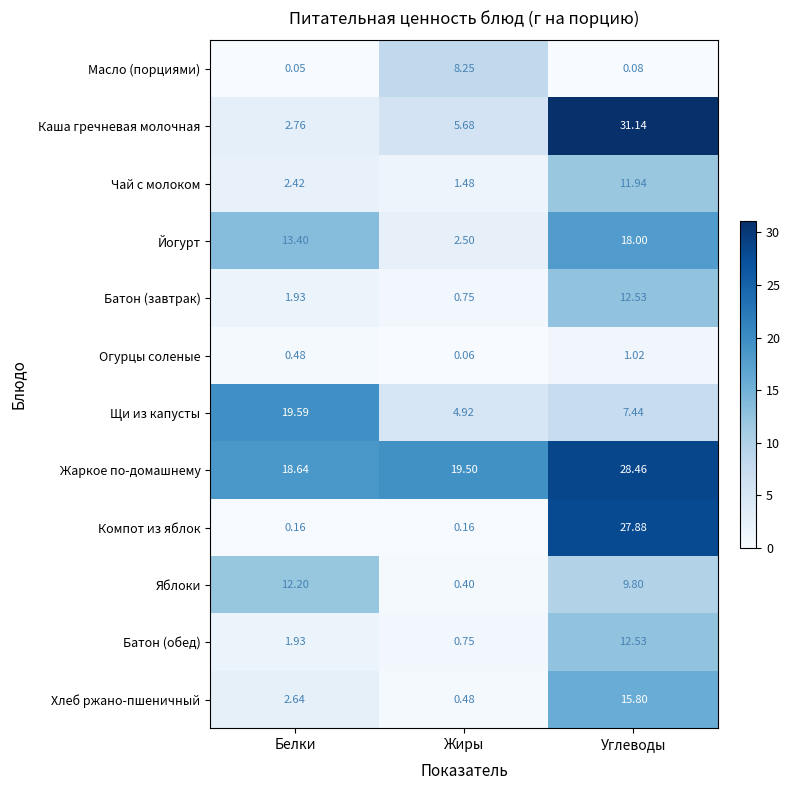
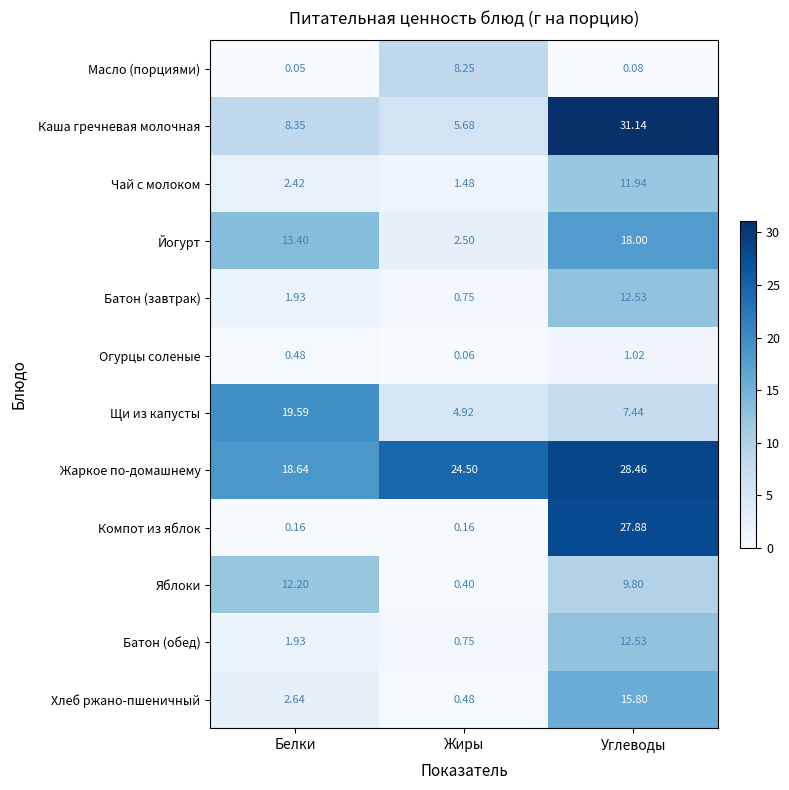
  {
    "Масло (порциями)": {
      "Белки": 0.05,
      "Жиры": 8.25,
      "Углеводы": 0.08
    },
    "Каша гречневая молочная": {
-     "Белки": 2.76,
+     "Белки": 8.35,
      "Жиры": 5.68,
      "Углеводы": 31.14
    },
    "Чай с молоком": {
      "Белки": 2.42,
      "Жиры": 1.48,
      "Углеводы": 11.94
    },
    "Йогурт": {
      "Белки": 13.40,
      "Жиры": 2.50,
      "Углеводы": 18.00
    },
    "Батон (завтрак)": {
      "Белки": 1.93,
      "Жиры": 0.75,
      "Углеводы": 12.53
    },
    "Огурцы соленые": {
      "Белки": 0.48,
      "Жиры": 0.06,
      "Углеводы": 1.02
    },
    "Щи из капусты": {
      "Белки": 19.59,
      "Жиры": 4.92,
      "Углеводы": 7.44
    },
    "Жаркое по-домашнему": {
      "Белки": 18.64,
-     "Жиры": 19.50,
+     "Жиры": 24.50,
      "Углеводы": 28.46
    },
    "Компот из яблок": {
      "Белки": 0.16,
      "Жиры": 0.16,
      "Углеводы": 27.88
    },
    "Яблоки": {
      "Белки": 12.20,
      "Жиры": 0.40,
      "Углеводы": 9.80
    },
    "Батон (обед)": {
      "Белки": 1.93,
      "Жиры": 0.75,
      "Углеводы": 12.53
    },
    "Хлеб ржано-пшеничный": {
      "Белки": 2.64,
      "Жиры": 0.48,
      "Углеводы": 15.80
    }
  }
